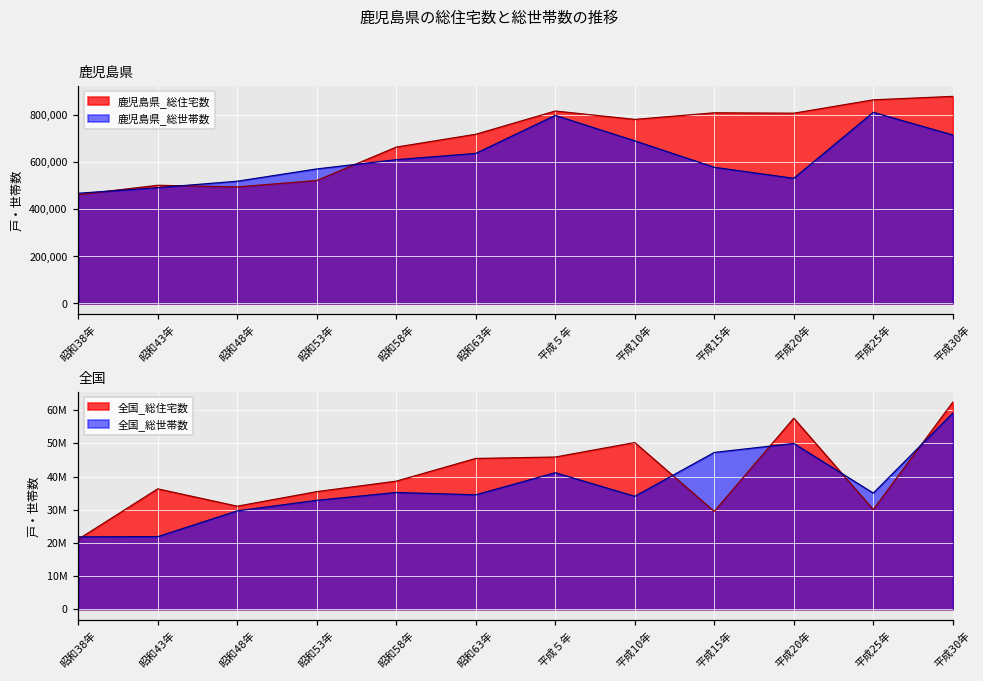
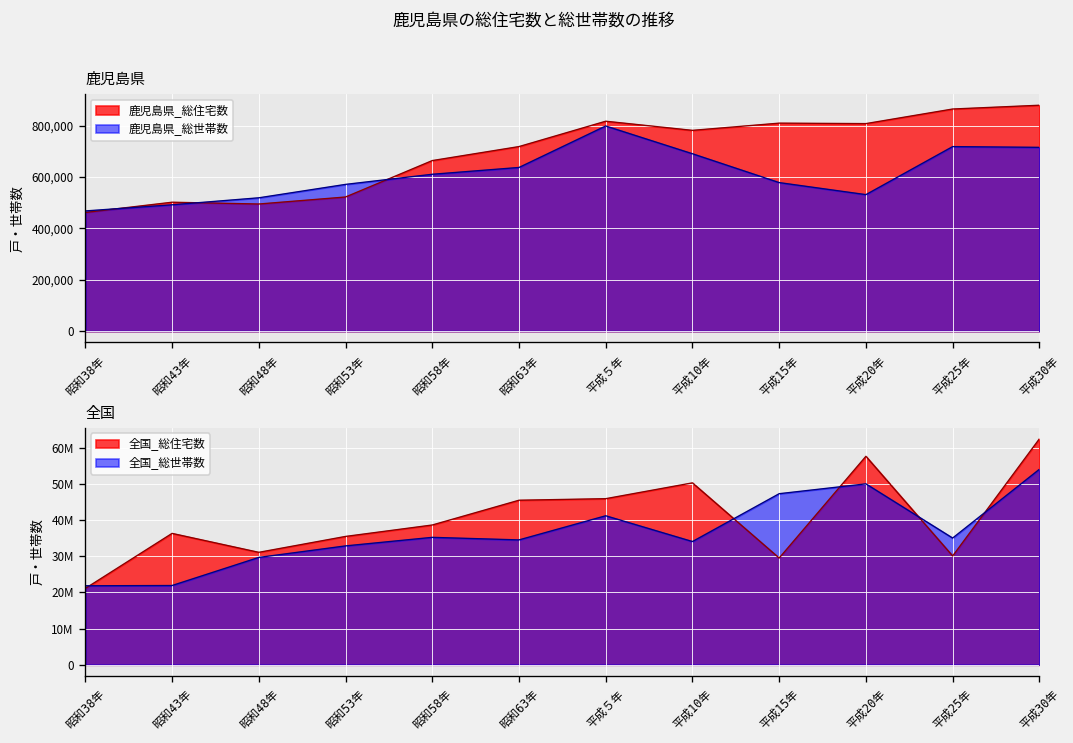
  {
    "鹿児島県": {
      "鹿児島県_総住宅数": {
        "昭和48年": "490,000",
        "昭和53年": "520,000",
        "昭和58年": "660,000",
        "昭和63年": "720,000",
        "平成５年": "820,000",
        "平成10年": "780,000",
        "平成15年": "810,000",
        "平成20年": "810,000",
        "平成25年": "860,000",
        "平成30年": "880,000"
      },
      "鹿児島県_総世帯数": {
        "昭和48年": "520,000",
        "昭和53年": "570,000",
        "昭和58年": "610,000",
        "昭和63年": "640,000",
        "平成５年": "800,000",
        "平成10年": "690,000",
        "平成15年": "580,000",
        "平成20年": "530,000",
-       "平成25年": "810,000",
+       "平成25年": "720,000",
        "平成30年": "720,000"
      }
    },
    "全国": {
      "全国_総住宅数": {
        "昭和43年": "36000000",
        "昭和48年": "31000000",
        "昭和53年": "35000000",
        "昭和58年": "39000000",
        "昭和63年": "45000000",
        "平成５年": "46000000",
        "平成10年": "50000000",
        "平成15年": "29000000",
        "平成20年": "58000000",
        "平成25年": "30000000",
        "平成30年": "62000000"
      },
      "全国_総世帯数": {
        "昭和43年": "22000000",
        "昭和48年": "30000000",
        "昭和53年": "33000000",
        "昭和58年": "35000000",
        "昭和63年": "34000000",
        "平成５年": "41000000",
        "平成10年": "34000000",
        "平成15年": "47000000",
        "平成20年": "50000000",
        "平成25年": "35000000",
-       "平成30年": "59000000"
+       "平成30年": "54000000"
      }
    }
  }
